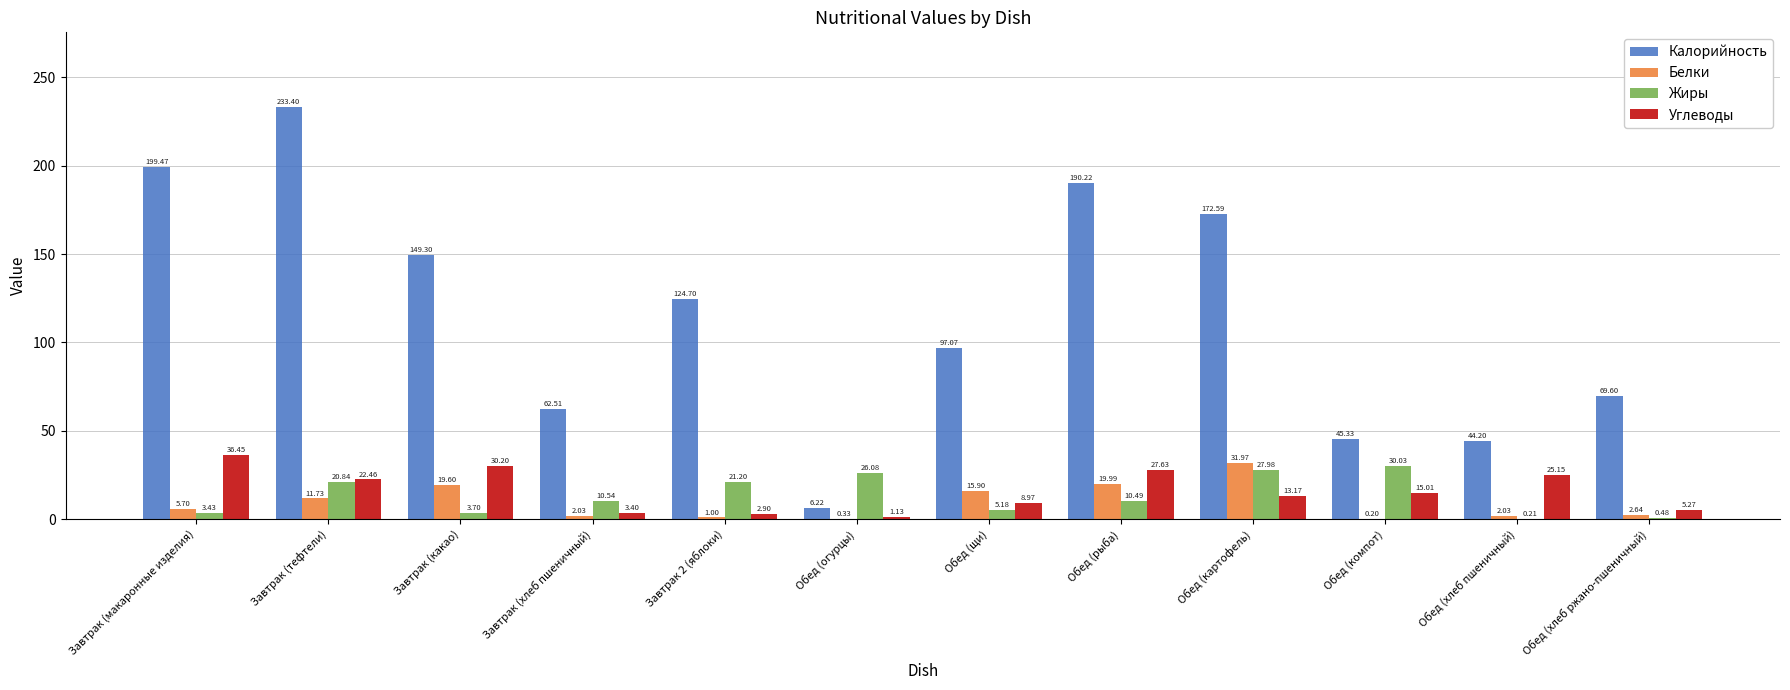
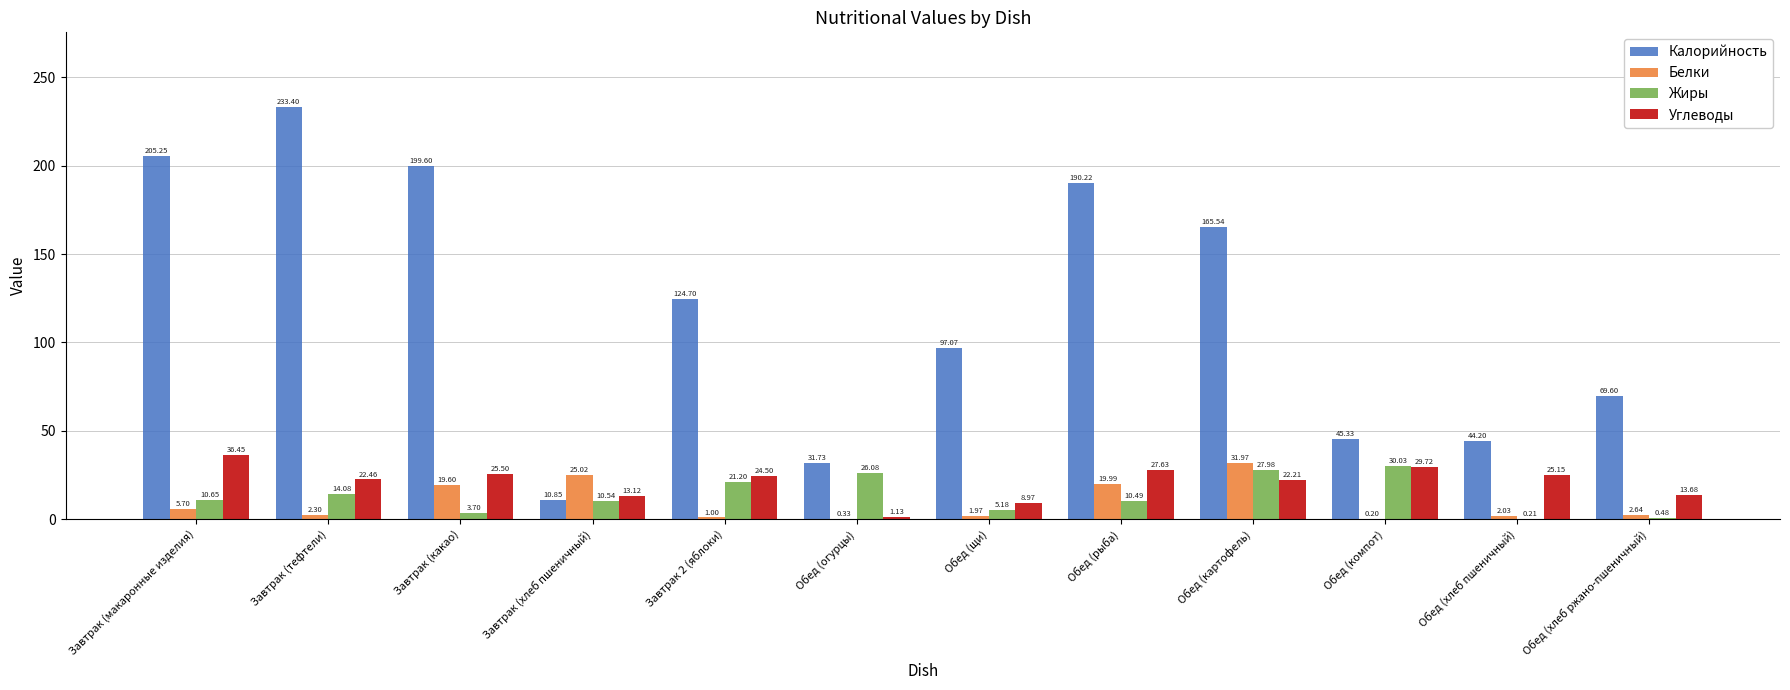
  {
    "Калорийность": {
-     "Завтрак (макаронные изделия)": 199.47,
+     "Завтрак (макаронные изделия)": 205.25,
      "Завтрак (тефтели)": 233.40,
-     "Завтрак (какао)": 149.30,
-     "Завтрак (хлеб пшеничный)": 62.51,
+     "Завтрак (какао)": 199.60,
+     "Завтрак (хлеб пшеничный)": 10.85,
      "Завтрак 2 (яблоки)": 124.70,
-     "Обед (огурцы)": 6.22,
+     "Обед (огурцы)": 31.73,
      "Обед (щи)": 97.07,
      "Обед (рыба)": 190.22,
-     "Обед (картофель)": 172.59,
+     "Обед (картофель)": 165.54,
      "Обед (компот)": 45.33,
      "Обед (хлеб пшеничный)": 44.20,
      "Обед (хлеб ржано-пшеничный)": 69.60
    },
    "Белки": {
      "Завтрак (макаронные изделия)": 5.70,
-     "Завтрак (тефтели)": 11.73,
+     "Завтрак (тефтели)": 2.30,
      "Завтрак (какао)": 19.60,
-     "Завтрак (хлеб пшеничный)": 2.03,
+     "Завтрак (хлеб пшеничный)": 25.02,
      "Завтрак 2 (яблоки)": 1.00,
      "Обед (огурцы)": 0.33,
-     "Обед (щи)": 15.90,
+     "Обед (щи)": 1.97,
      "Обед (рыба)": 19.99,
      "Обед (картофель)": 31.97,
      "Обед (компот)": 0.20,
      "Обед (хлеб пшеничный)": 2.03,
      "Обед (хлеб ржано-пшеничный)": 2.64
    },
    "Жиры": {
-     "Завтрак (макаронные изделия)": 3.43,
-     "Завтрак (тефтели)": 20.84,
+     "Завтрак (макаронные изделия)": 10.65,
+     "Завтрак (тефтели)": 14.08,
      "Завтрак (какао)": 3.70,
      "Завтрак (хлеб пшеничный)": 10.54,
      "Завтрак 2 (яблоки)": 21.20,
      "Обед (огурцы)": 26.08,
      "Обед (щи)": 5.18,
      "Обед (рыба)": 10.49,
      "Обед (картофель)": 27.98,
      "Обед (компот)": 30.03,
      "Обед (хлеб пшеничный)": 0.21,
      "Обед (хлеб ржано-пшеничный)": 0.48
    },
    "Углеводы": {
      "Завтрак (макаронные изделия)": 36.45,
      "Завтрак (тефтели)": 22.46,
-     "Завтрак (какао)": 30.20,
-     "Завтрак (хлеб пшеничный)": 3.40,
-     "Завтрак 2 (яблоки)": 2.90,
+     "Завтрак (какао)": 25.50,
+     "Завтрак (хлеб пшеничный)": 13.12,
+     "Завтрак 2 (яблоки)": 24.50,
      "Обед (огурцы)": 1.13,
      "Обед (щи)": 8.97,
      "Обед (рыба)": 27.63,
-     "Обед (картофель)": 13.17,
-     "Обед (компот)": 15.01,
+     "Обед (картофель)": 22.21,
+     "Обед (компот)": 29.72,
      "Обед (хлеб пшеничный)": 25.15,
-     "Обед (хлеб ржано-пшеничный)": 5.27
+     "Обед (хлеб ржано-пшеничный)": 13.68
    }
  }
